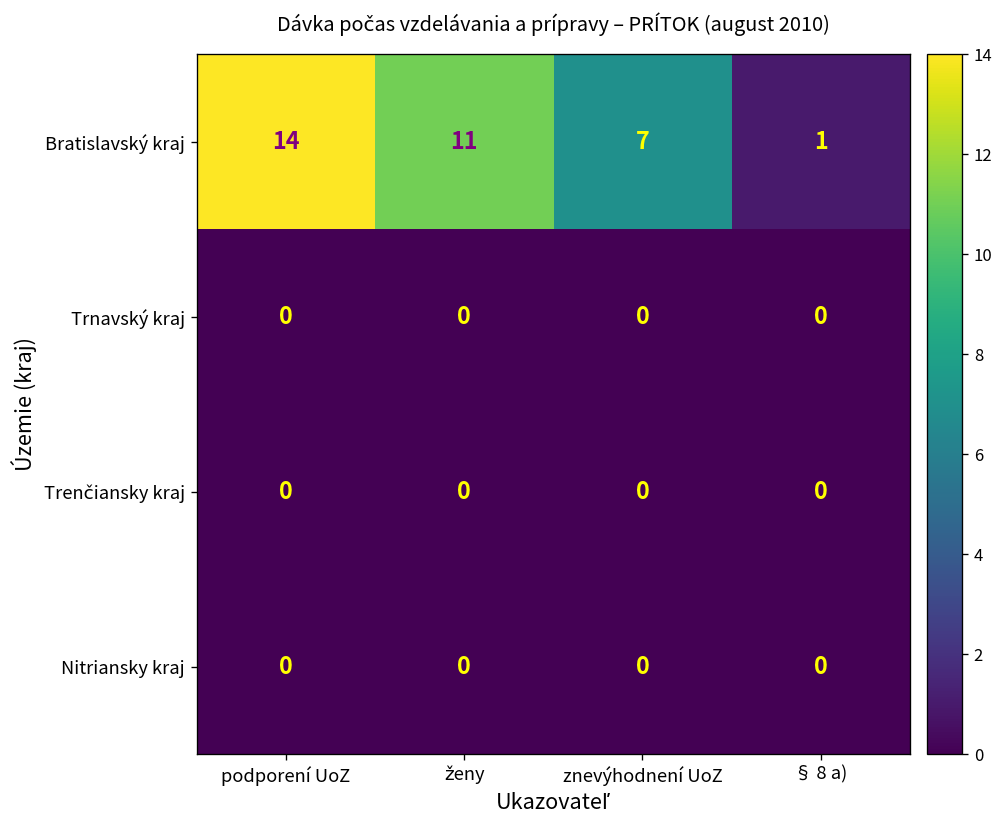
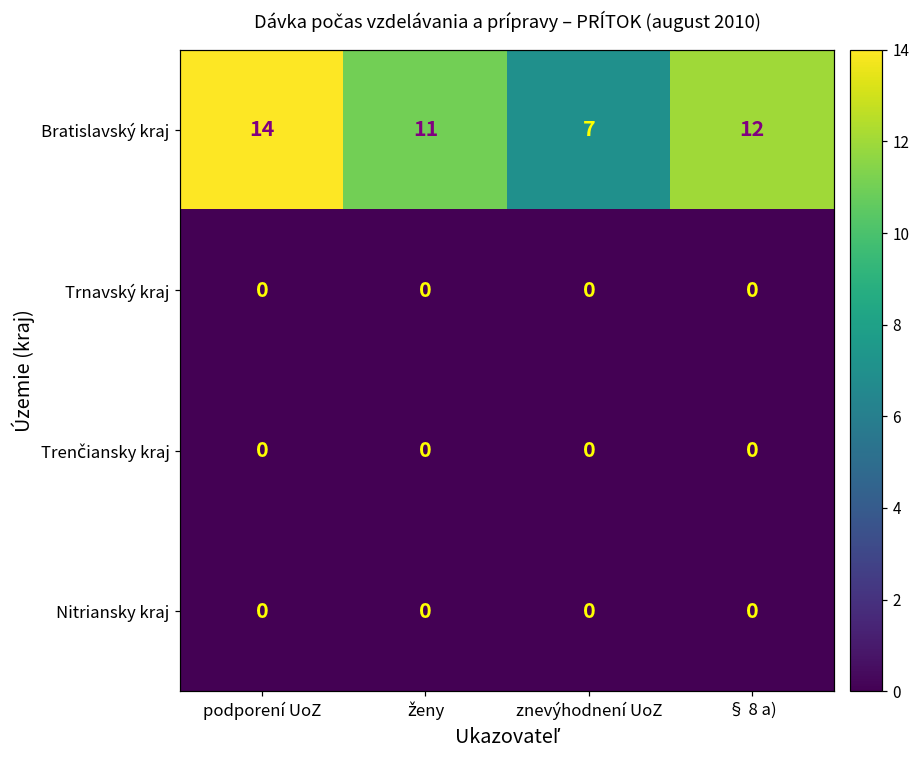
  {
    "Bratislavský kraj": {
      "podporení UoZ": 14,
      "ženy": 11,
      "znevýhodnení UoZ": 7,
-     "§ 8 a)": 1
+     "§ 8 a)": 12
    },
    "Trnavský kraj": {
      "podporení UoZ": 0,
      "ženy": 0,
      "znevýhodnení UoZ": 0,
      "§ 8 a)": 0
    },
    "Trenčiansky kraj": {
      "podporení UoZ": 0,
      "ženy": 0,
      "znevýhodnení UoZ": 0,
      "§ 8 a)": 0
    },
    "Nitriansky kraj": {
      "podporení UoZ": 0,
      "ženy": 0,
      "znevýhodnení UoZ": 0,
      "§ 8 a)": 0
    }
  }
